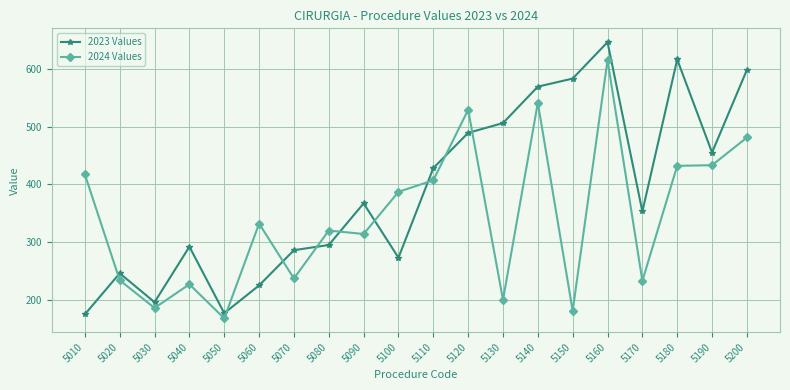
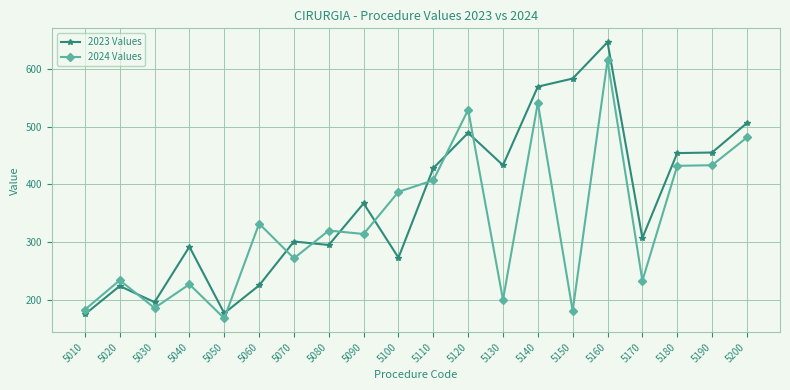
  {
    "2023 Values": {
      "5010": 180,
-     "5020": 250,
+     "5020": 220,
      "5030": 200,
      "5040": 290,
      "5050": 180,
      "5060": 230,
-     "5070": 290,
+     "5070": 300,
      "5080": 300,
      "5090": 370,
      "5100": 270,
      "5110": 430,
      "5120": 490,
-     "5130": 510,
+     "5130": 430,
      "5140": 570,
      "5150": 580,
      "5160": 650,
-     "5170": 350,
-     "5180": 620,
+     "5170": 310,
+     "5180": 450,
      "5190": 460,
-     "5200": 600
+     "5200": 510
    },
    "2024 Values": {
-     "5010": 420,
+     "5010": 180,
      "5020": 230,
      "5030": 190,
      "5040": 230,
      "5050": 170,
      "5060": 330,
-     "5070": 240,
+     "5070": 270,
      "5080": 320,
      "5090": 310,
      "5100": 390,
      "5110": 410,
      "5120": 530,
      "5130": 200,
      "5140": 540,
      "5150": 180,
      "5160": 620,
      "5170": 230,
      "5180": 430,
      "5190": 430,
      "5200": 480
    }
  }
